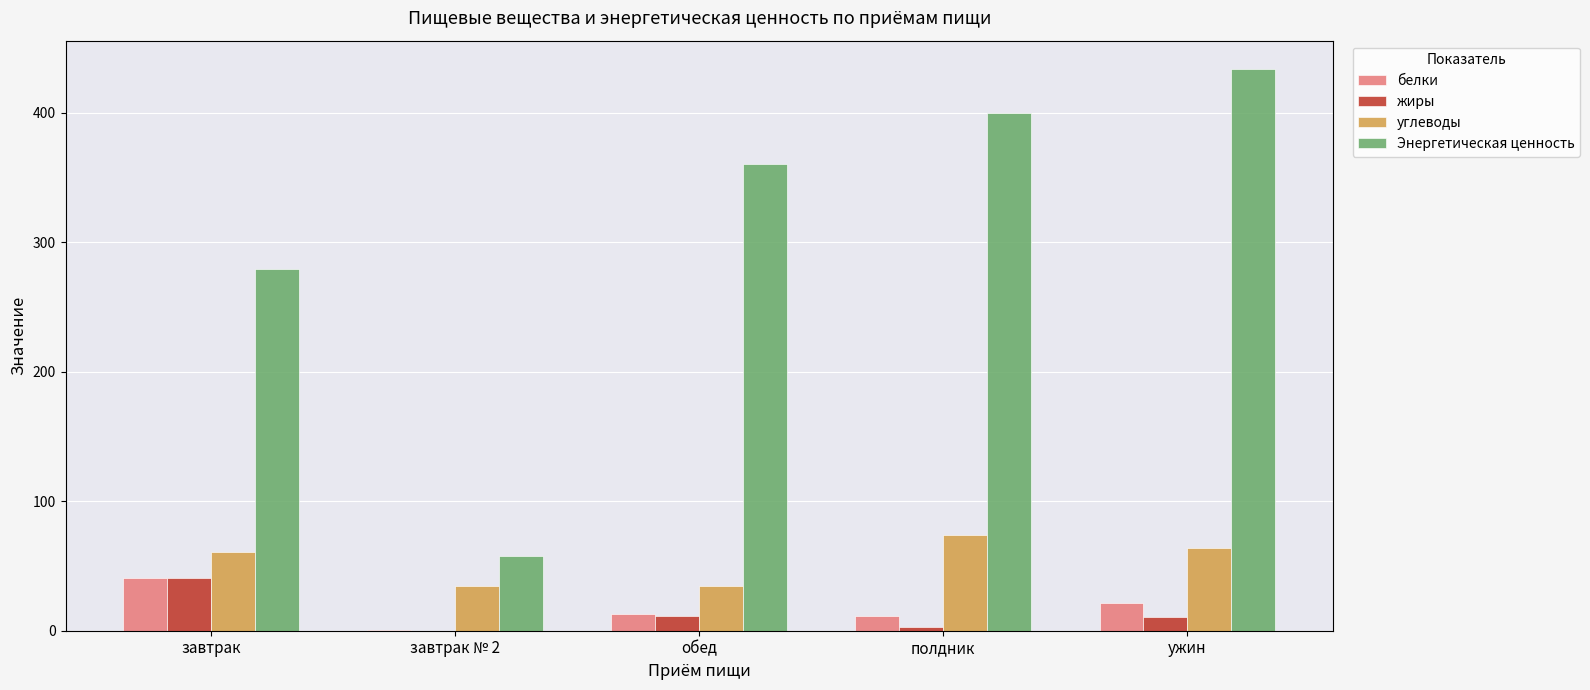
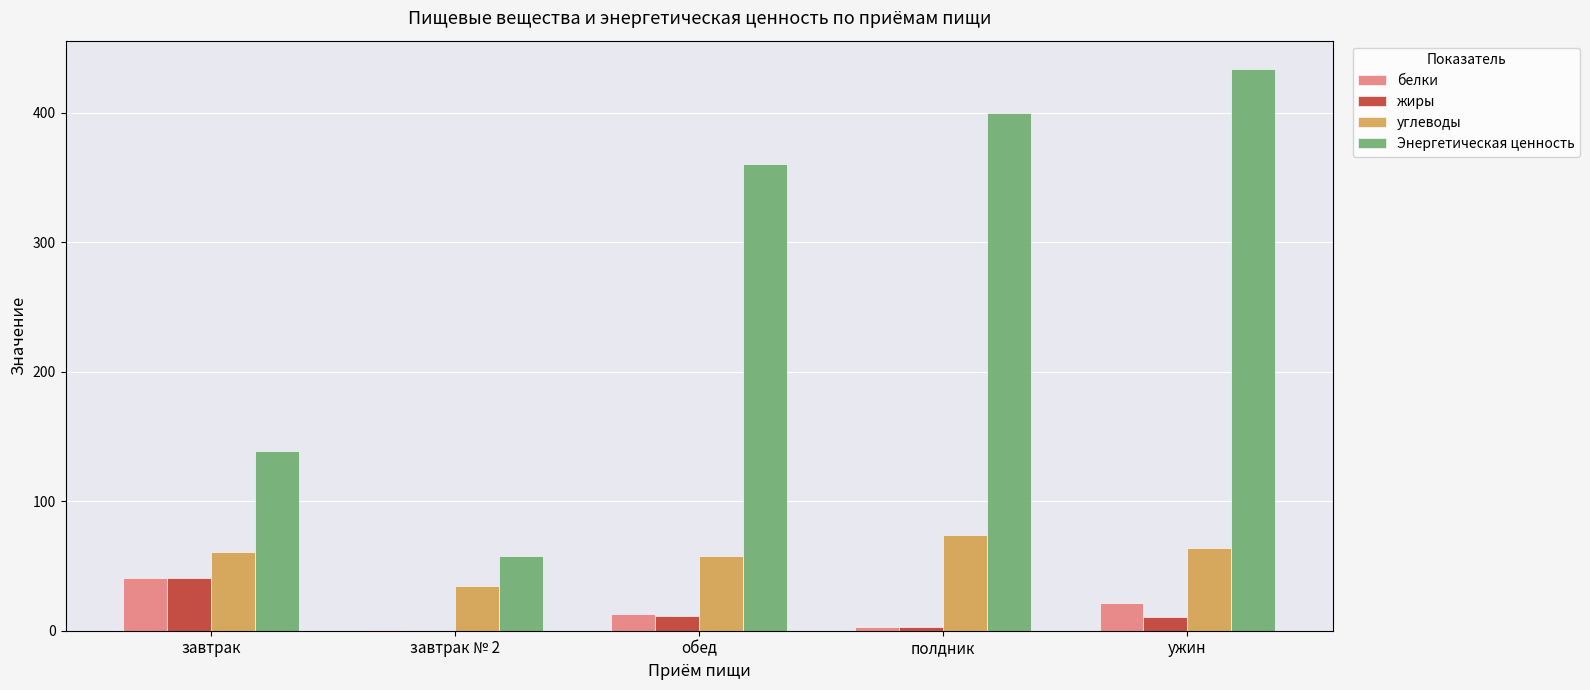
  {
    "белки": {
      "завтрак": 41,
      "обед": 13,
-     "полдник": 11,
+     "полдник": 3,
      "ужин": 21
    },
    "жиры": {
      "завтрак": 41,
      "завтрак № 2": 0,
      "обед": 11,
      "полдник": 3,
      "ужин": 11
    },
    "углеводы": {
      "завтрак": 61,
      "завтрак № 2": 34,
-     "обед": 35,
+     "обед": 58,
      "полдник": 74,
      "ужин": 64
    },
    "Энергетическая ценность": {
-     "завтрак": 279,
+     "завтрак": 139,
      "завтрак № 2": 58,
      "обед": 360,
      "полдник": 400,
      "ужин": 434
    }
  }
